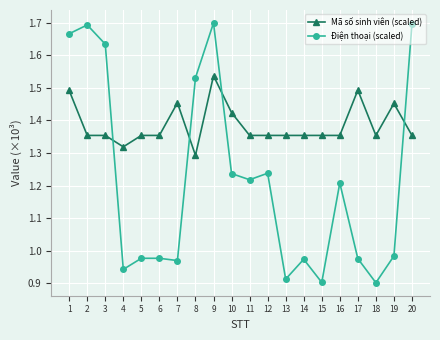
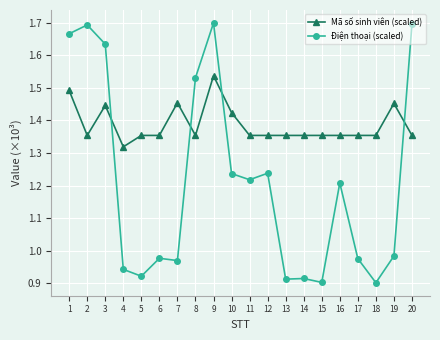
  {
    "Mã số sinh viên (scaled)": {
      "1": 1.49,
      "2": 1.35,
-     "3": 1.35,
+     "3": 1.45,
      "4": 1.32,
      "5": 1.35,
      "6": 1.35,
      "7": 1.45,
-     "8": 1.29,
+     "8": 1.35,
      "9": 1.54,
      "10": 1.42,
      "11": 1.35,
      "12": 1.35,
      "13": 1.35,
      "14": 1.35,
      "15": 1.35,
      "16": 1.35,
-     "17": 1.49,
+     "17": 1.35,
      "18": 1.35,
      "19": 1.45,
      "20": 1.35
    },
    "Điện thoại (scaled)": {
      "1": 1.67,
      "2": 1.69,
      "3": 1.63,
      "4": 0.94,
-     "5": 0.98,
+     "5": 0.92,
      "6": 0.98,
      "7": 0.97,
      "8": 1.53,
      "9": 1.70,
      "10": 1.24,
      "11": 1.22,
      "12": 1.24,
      "13": 0.91,
-     "14": 0.97,
+     "14": 0.92,
      "15": 0.90,
      "16": 1.21,
      "17": 0.98,
      "18": 0.90,
      "19": 0.98
    }
  }
